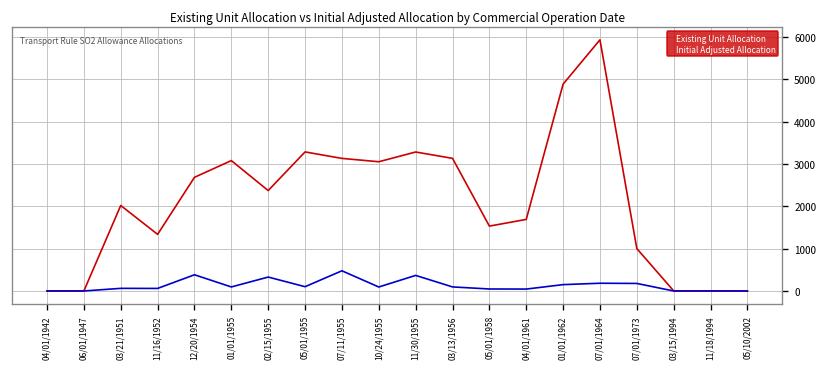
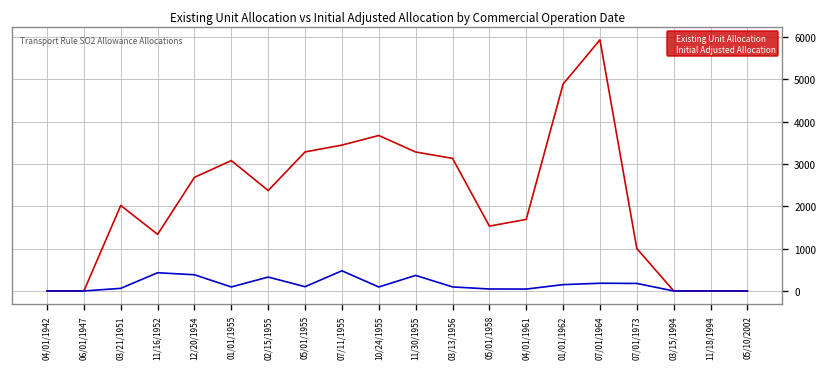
  {
    "Existing Unit Allocation": {
      "03/21/1951": 2000,
      "11/16/1952": 1300,
      "12/20/1954": 2700,
      "01/01/1955": 3100,
      "02/15/1955": 2400,
      "05/01/1955": 3300,
-     "07/11/1955": 3100,
-     "10/24/1955": 3100,
+     "07/11/1955": 3400,
+     "10/24/1955": 3700,
      "11/30/1955": 3300,
      "03/13/1956": 3100,
      "05/01/1958": 1500,
      "04/01/1961": 1700,
      "01/01/1962": 4900,
      "07/01/1964": 5900,
      "07/01/1973": 1000
    },
    "Initial Adjusted Allocation": {
      "03/21/1951": 100,
-     "11/16/1952": 100,
+     "11/16/1952": 400,
      "12/20/1954": 400,
      "01/01/1955": 100,
      "02/15/1955": 300,
      "05/01/1955": 100,
      "07/11/1955": 500,
      "10/24/1955": 100,
      "11/30/1955": 400,
      "03/13/1956": 100,
      "05/01/1958": 0,
      "04/01/1961": 0,
      "01/01/1962": 200,
      "07/01/1964": 200,
      "07/01/1973": 200
    }
  }
